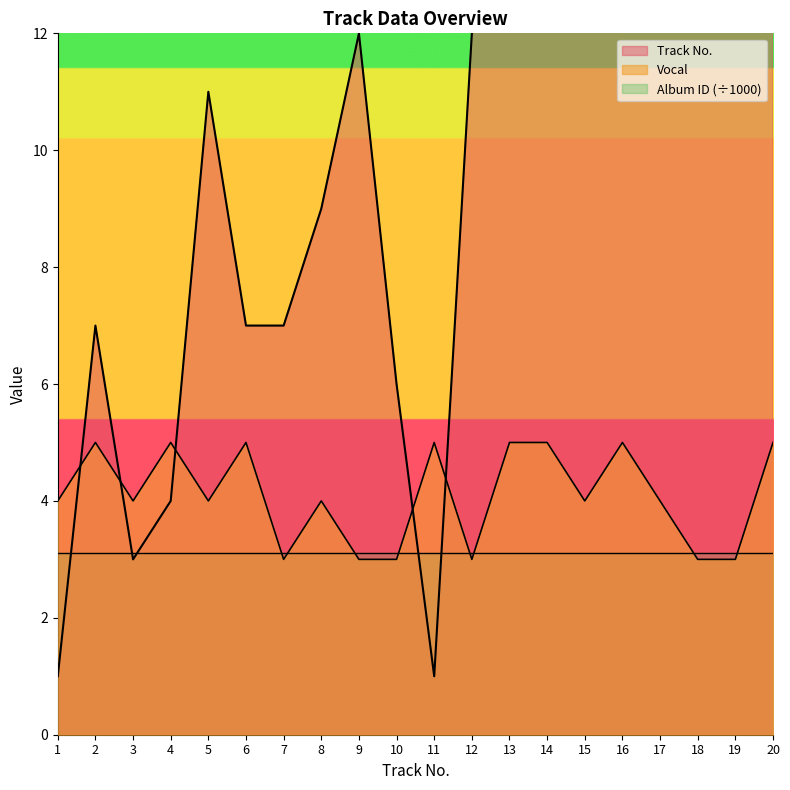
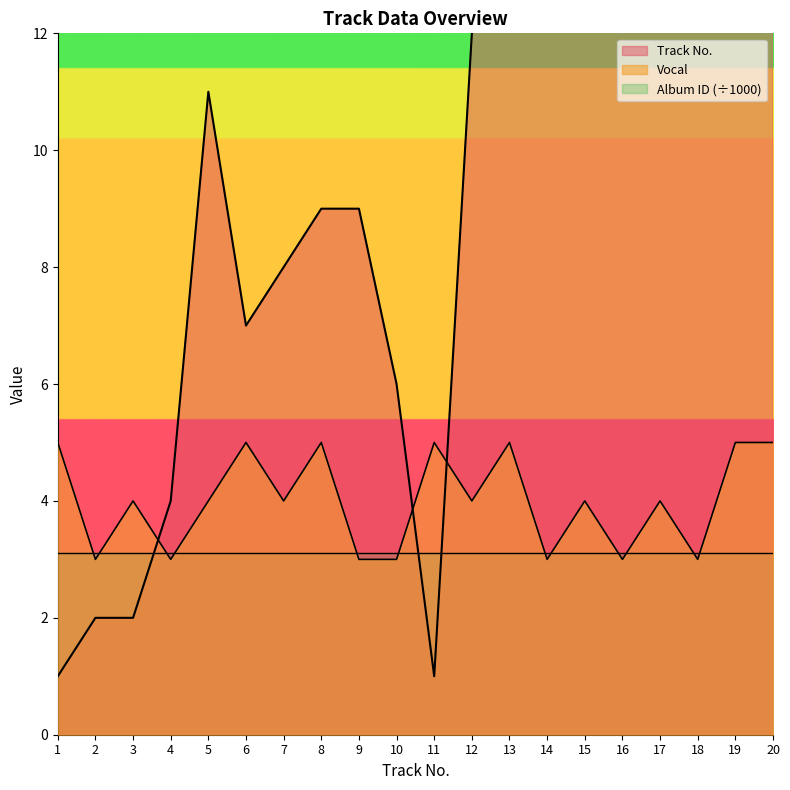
  {
    "Track No.": {
      "1": 1,
-     "2": 7,
-     "3": 3,
+     "2": 2,
+     "3": 2,
      "4": 4,
      "5": 11,
      "6": 7,
-     "7": 7,
+     "7": 8,
      "8": 9,
-     "9": 12,
+     "9": 9,
      "10": 6,
      "11": 1,
      "12": 12
    },
    "Vocal": {
-     "1": 4,
-     "2": 5,
+     "1": 5,
+     "2": 3,
      "3": 4,
-     "4": 5,
+     "4": 3,
      "5": 4,
      "6": 5,
-     "7": 3,
-     "8": 4,
+     "7": 4,
+     "8": 5,
      "9": 3,
      "10": 3,
      "11": 5,
-     "12": 3,
+     "12": 4,
      "13": 5,
-     "14": 5,
+     "14": 3,
      "15": 4,
-     "16": 5,
+     "16": 3,
      "17": 4,
      "18": 3,
-     "19": 3,
+     "19": 5,
      "20": 5
    },
    "Album ID (÷1000)": {
      "1": 3.1,
      "2": 3.1,
      "3": 3.1,
      "4": 3.1,
      "5": 3.1,
      "6": 3.1,
      "7": 3.1,
      "8": 3.1,
      "9": 3.1,
      "10": 3.1,
      "11": 3.1,
      "12": 3.1,
      "13": 3.1,
      "14": 3.1,
      "15": 3.1,
      "16": 3.1,
      "17": 3.1,
      "18": 3.1,
      "19": 3.1,
      "20": 3.1
    }
  }
